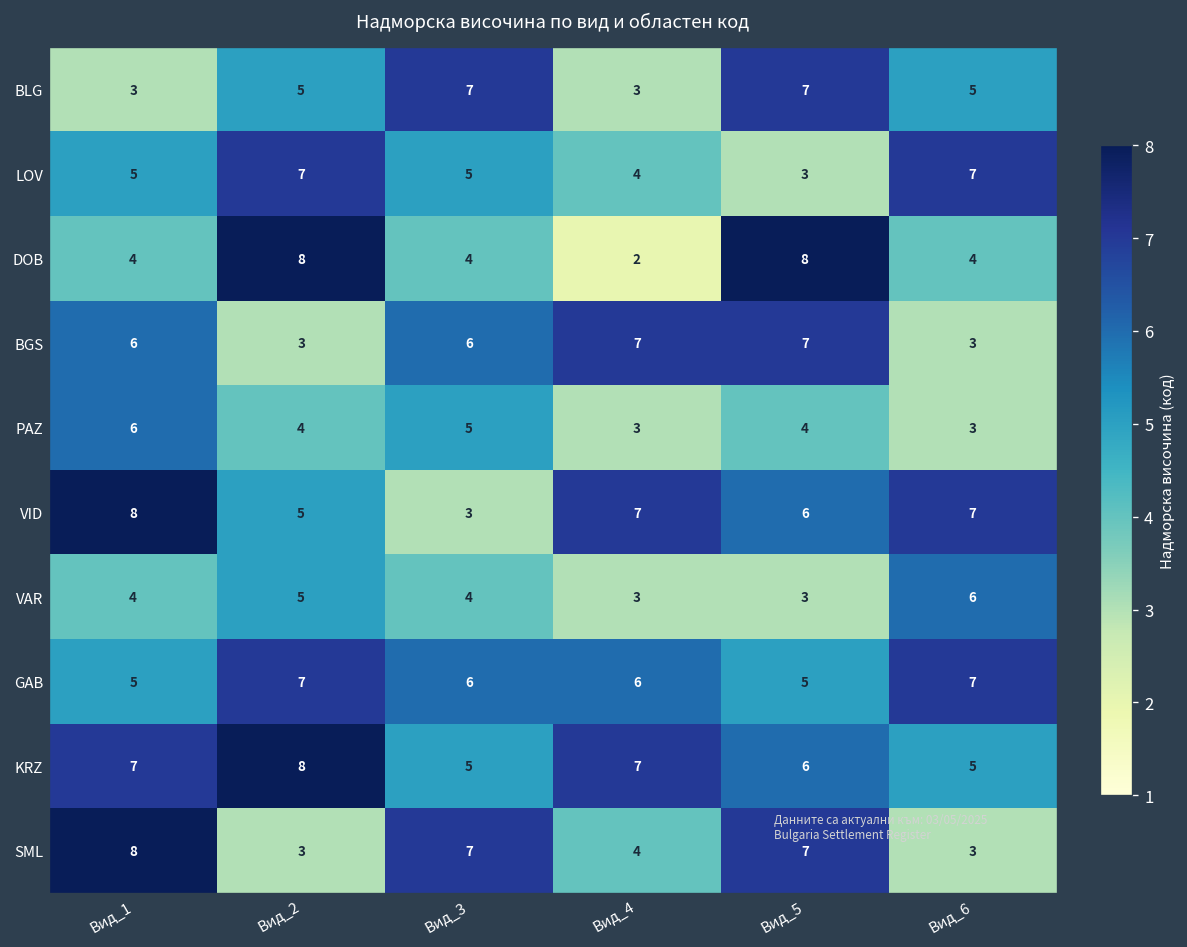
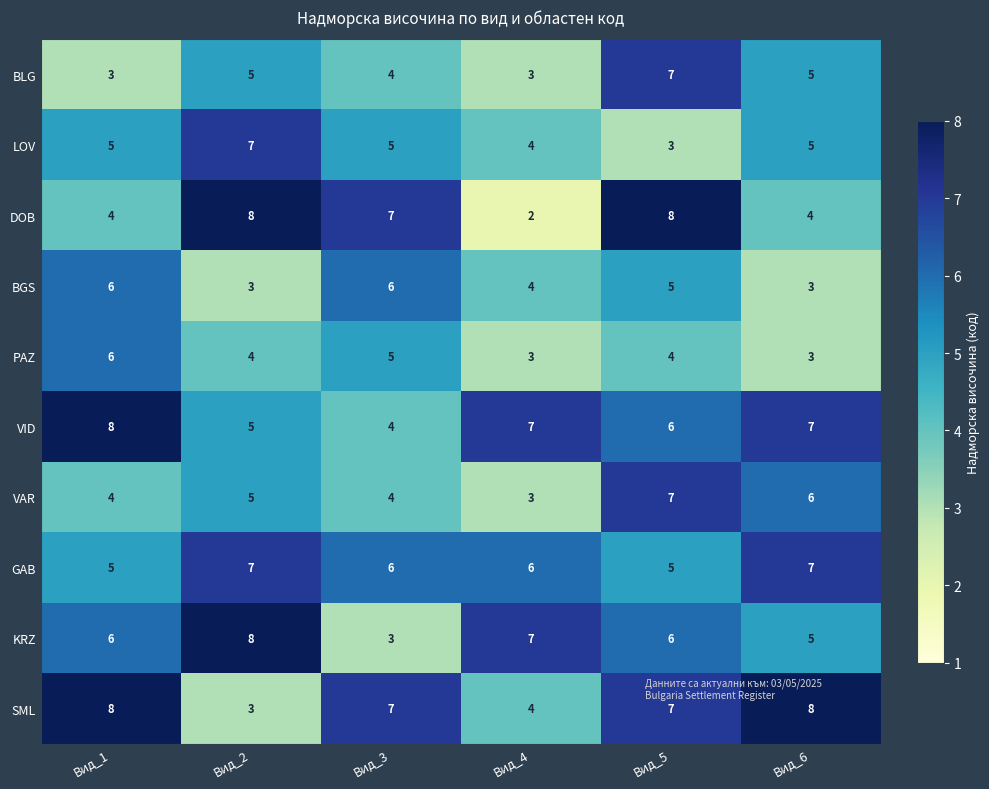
  {
    "BLG": {
      "Вид_1": 3,
      "Вид_2": 5,
-     "Вид_3": 7,
+     "Вид_3": 4,
      "Вид_4": 3,
      "Вид_5": 7,
      "Вид_6": 5
    },
    "LOV": {
      "Вид_1": 5,
      "Вид_2": 7,
      "Вид_3": 5,
      "Вид_4": 4,
      "Вид_5": 3,
-     "Вид_6": 7
+     "Вид_6": 5
    },
    "DOB": {
      "Вид_1": 4,
      "Вид_2": 8,
-     "Вид_3": 4,
+     "Вид_3": 7,
      "Вид_4": 2,
      "Вид_5": 8,
      "Вид_6": 4
    },
    "BGS": {
      "Вид_1": 6,
      "Вид_2": 3,
      "Вид_3": 6,
-     "Вид_4": 7,
-     "Вид_5": 7,
+     "Вид_4": 4,
+     "Вид_5": 5,
      "Вид_6": 3
    },
    "PAZ": {
      "Вид_1": 6,
      "Вид_2": 4,
      "Вид_3": 5,
      "Вид_4": 3,
      "Вид_5": 4,
      "Вид_6": 3
    },
    "VID": {
      "Вид_1": 8,
      "Вид_2": 5,
-     "Вид_3": 3,
+     "Вид_3": 4,
      "Вид_4": 7,
      "Вид_5": 6,
      "Вид_6": 7
    },
    "VAR": {
      "Вид_1": 4,
      "Вид_2": 5,
      "Вид_3": 4,
      "Вид_4": 3,
-     "Вид_5": 3,
+     "Вид_5": 7,
      "Вид_6": 6
    },
    "GAB": {
      "Вид_1": 5,
      "Вид_2": 7,
      "Вид_3": 6,
      "Вид_4": 6,
      "Вид_5": 5,
      "Вид_6": 7
    },
    "KRZ": {
-     "Вид_1": 7,
+     "Вид_1": 6,
      "Вид_2": 8,
-     "Вид_3": 5,
+     "Вид_3": 3,
      "Вид_4": 7,
      "Вид_5": 6,
      "Вид_6": 5
    },
    "SML": {
      "Вид_1": 8,
      "Вид_2": 3,
      "Вид_3": 7,
      "Вид_4": 4,
      "Вид_5": 7,
-     "Вид_6": 3
+     "Вид_6": 8
    }
  }
